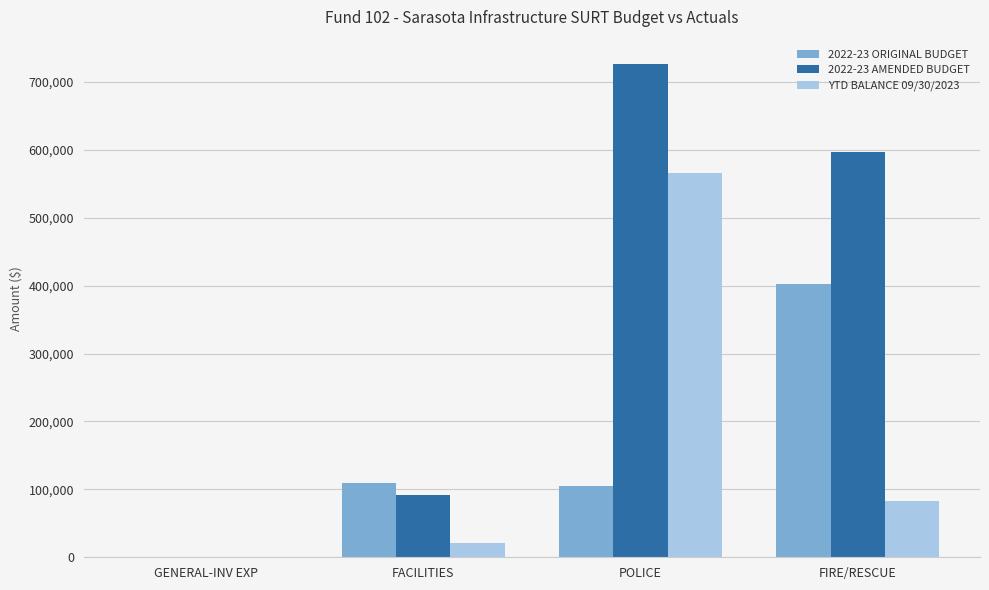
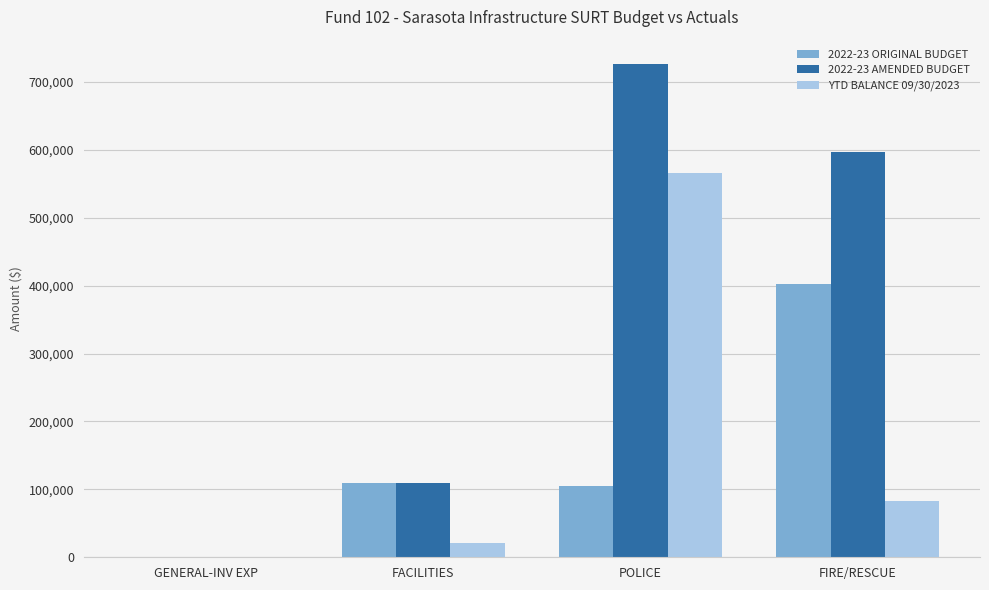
  {
    "2022-23 AMENDED BUDGET": {
-     "FACILITIES": "90,000",
+     "FACILITIES": "110,000",
      "POLICE": "730,000",
      "FIRE/RESCUE": "600,000"
    }
  }
